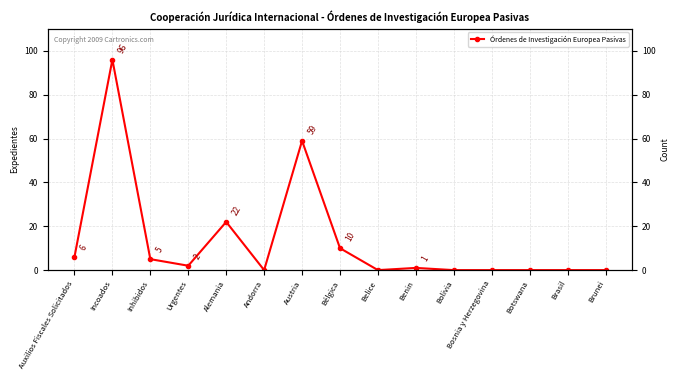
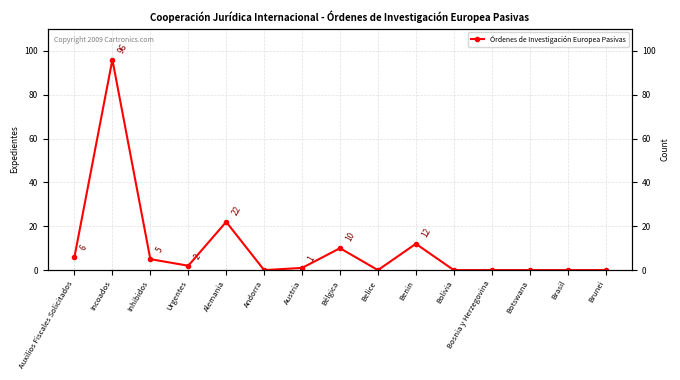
  {
    "Auxilios Fiscales Solicitados": 6,
    "Inhibidos": 5,
    "Urgentes": 2,
    "Alemania": 22,
-   "Austria": 59,
+   "Austria": 1,
    "Bélgica": 10,
-   "Benin": 1
+   "Benin": 12
  }
